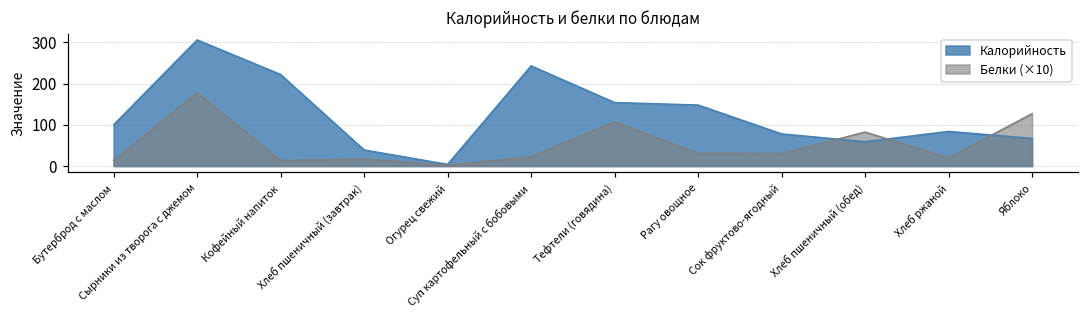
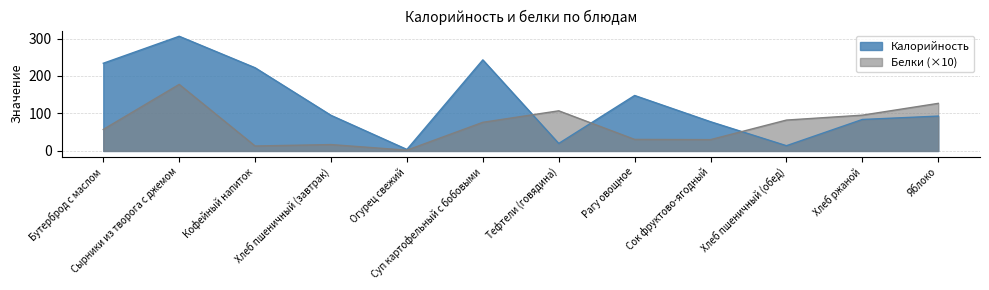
  {
    "Калорийность": {
-     "Бутерброд с маслом": 100,
+     "Бутерброд с маслом": 230,
      "Сырники из творога с джемом": 310,
      "Кофейный напиток": 220,
-     "Хлеб пшеничный (завтрак)": 40,
+     "Хлеб пшеничный (завтрак)": 100,
      "Суп картофельный с бобовыми": 240,
-     "Тефтели (говядина)": 150,
+     "Тефтели (говядина)": 20,
      "Рагу овощное": 150,
      "Сок фруктово-ягодный": 80,
-     "Хлеб пшеничный (обед)": 60,
+     "Хлеб пшеничный (обед)": 10,
      "Хлеб ржаной": 80,
-     "Яблоко": 70
+     "Яблоко": 90
    },
    "Белки (×10)": {
-     "Бутерброд с маслом": 10,
+     "Бутерброд с маслом": 60,
      "Сырники из творога с джемом": 180,
      "Кофейный напиток": 10,
      "Хлеб пшеничный (завтрак)": 20,
-     "Суп картофельный с бобовыми": 20,
+     "Суп картофельный с бобовыми": 80,
      "Тефтели (говядина)": 110,
      "Рагу овощное": 30,
      "Сок фруктово-ягодный": 30,
      "Хлеб пшеничный (обед)": 80,
-     "Хлеб ржаной": 20,
+     "Хлеб ржаной": 100,
      "Яблоко": 130
    }
  }
